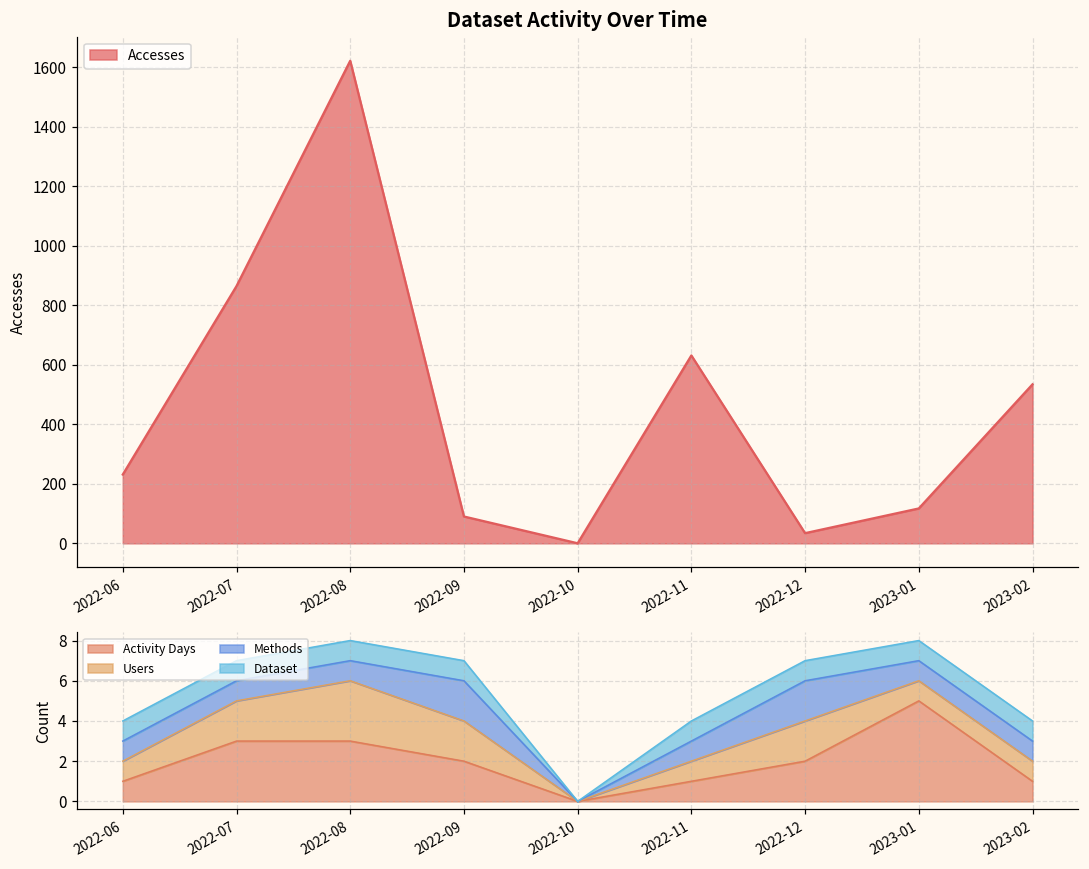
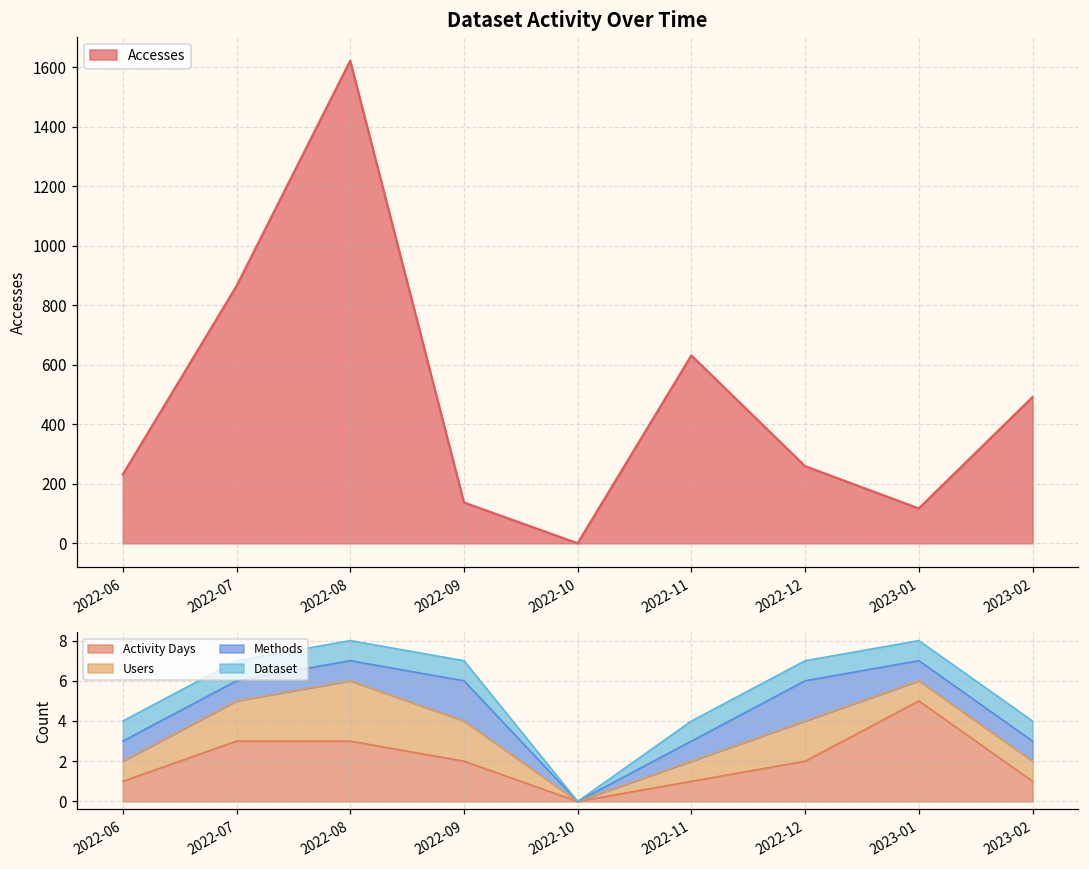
  {
    "Dataset Activity Over Time": {
      "2022-06": 230,
      "2022-07": 860,
      "2022-08": 1620,
-     "2022-09": 90,
+     "2022-09": 140,
      "2022-10": 0,
      "2022-11": 630,
-     "2022-12": 30,
+     "2022-12": 260,
      "2023-01": 120,
-     "2023-02": 530
+     "2023-02": 490
    }
  }
